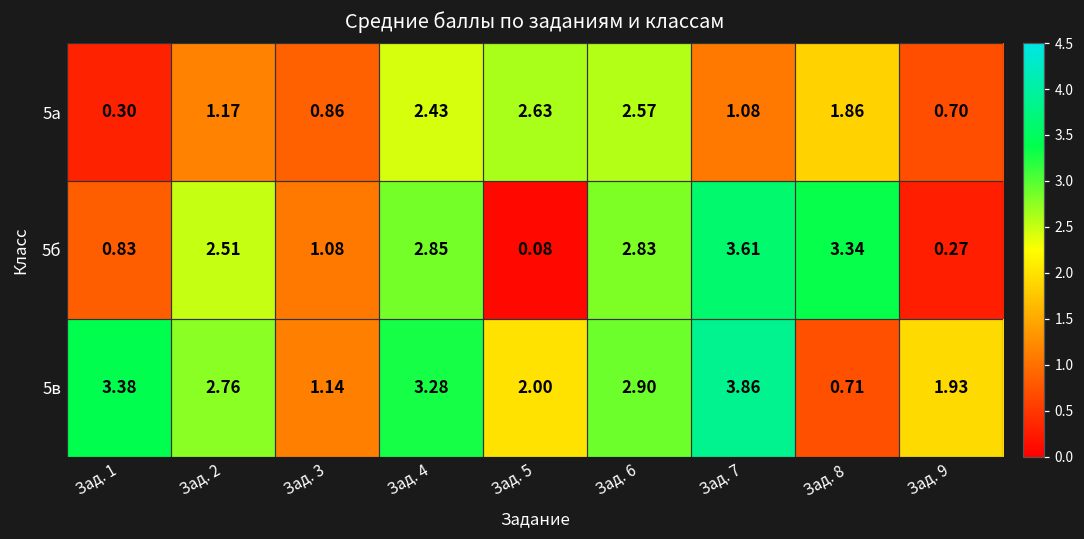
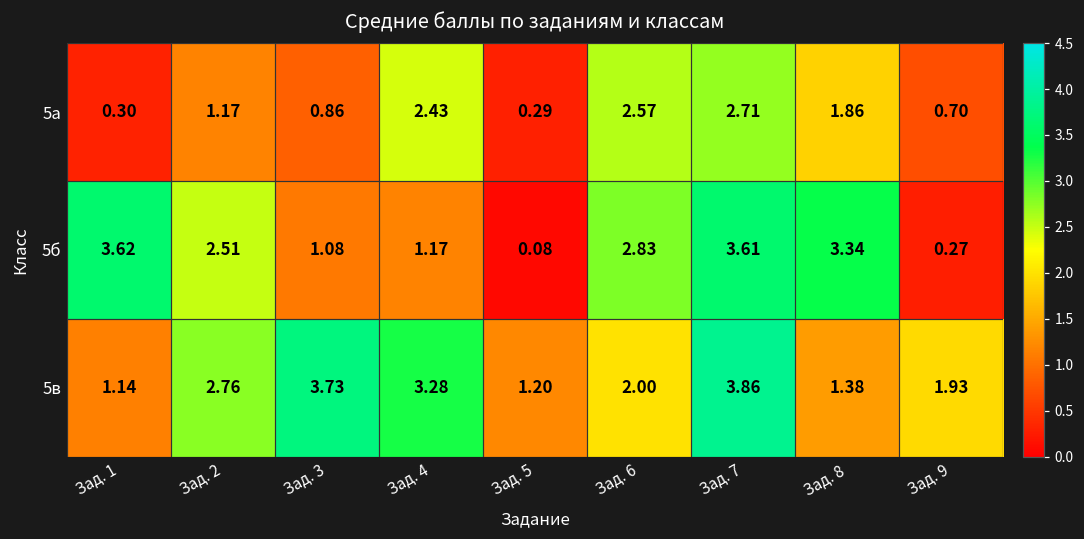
  {
    "5а": {
      "Зад. 1": 0.30,
      "Зад. 2": 1.17,
      "Зад. 3": 0.86,
      "Зад. 4": 2.43,
-     "Зад. 5": 2.63,
+     "Зад. 5": 0.29,
      "Зад. 6": 2.57,
-     "Зад. 7": 1.08,
+     "Зад. 7": 2.71,
      "Зад. 8": 1.86,
      "Зад. 9": 0.70
    },
    "5б": {
-     "Зад. 1": 0.83,
+     "Зад. 1": 3.62,
      "Зад. 2": 2.51,
      "Зад. 3": 1.08,
-     "Зад. 4": 2.85,
+     "Зад. 4": 1.17,
      "Зад. 5": 0.08,
      "Зад. 6": 2.83,
      "Зад. 7": 3.61,
      "Зад. 8": 3.34,
      "Зад. 9": 0.27
    },
    "5в": {
-     "Зад. 1": 3.38,
+     "Зад. 1": 1.14,
      "Зад. 2": 2.76,
-     "Зад. 3": 1.14,
+     "Зад. 3": 3.73,
      "Зад. 4": 3.28,
-     "Зад. 5": 2.00,
-     "Зад. 6": 2.90,
+     "Зад. 5": 1.20,
+     "Зад. 6": 2.00,
      "Зад. 7": 3.86,
-     "Зад. 8": 0.71,
+     "Зад. 8": 1.38,
      "Зад. 9": 1.93
    }
  }
